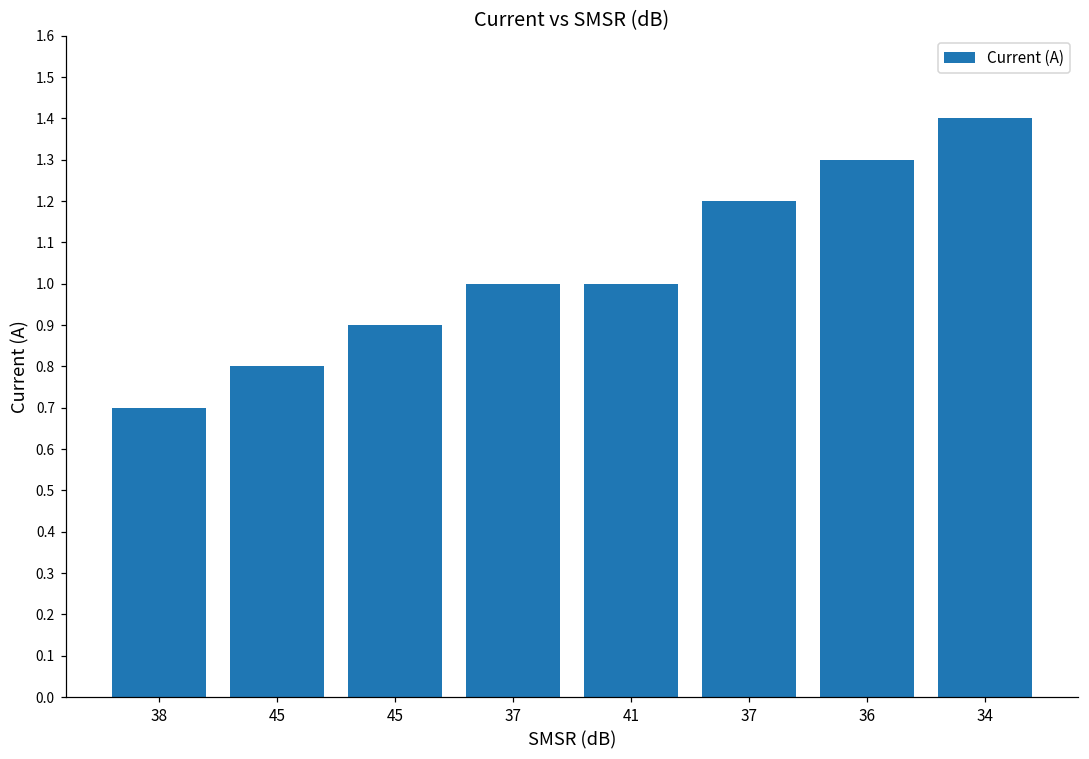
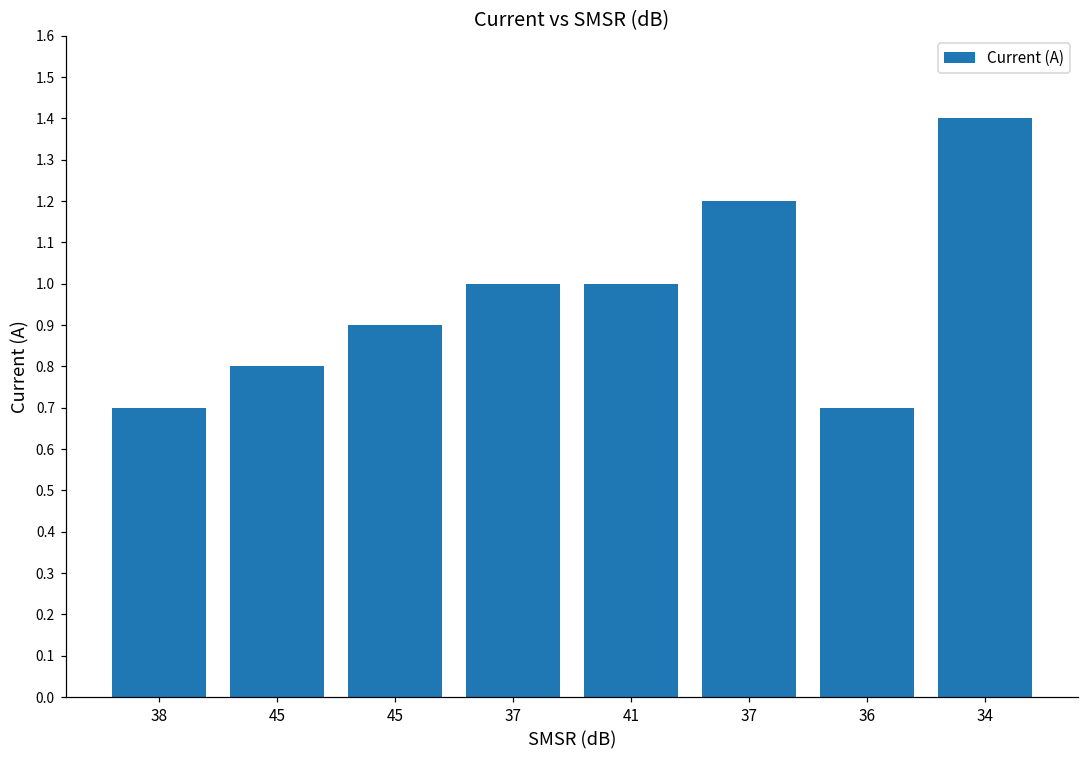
  {
    "38": 0.7,
    "41": 1.0,
-   "36": 1.3,
+   "36": 0.7,
    "34": 1.4
  }
